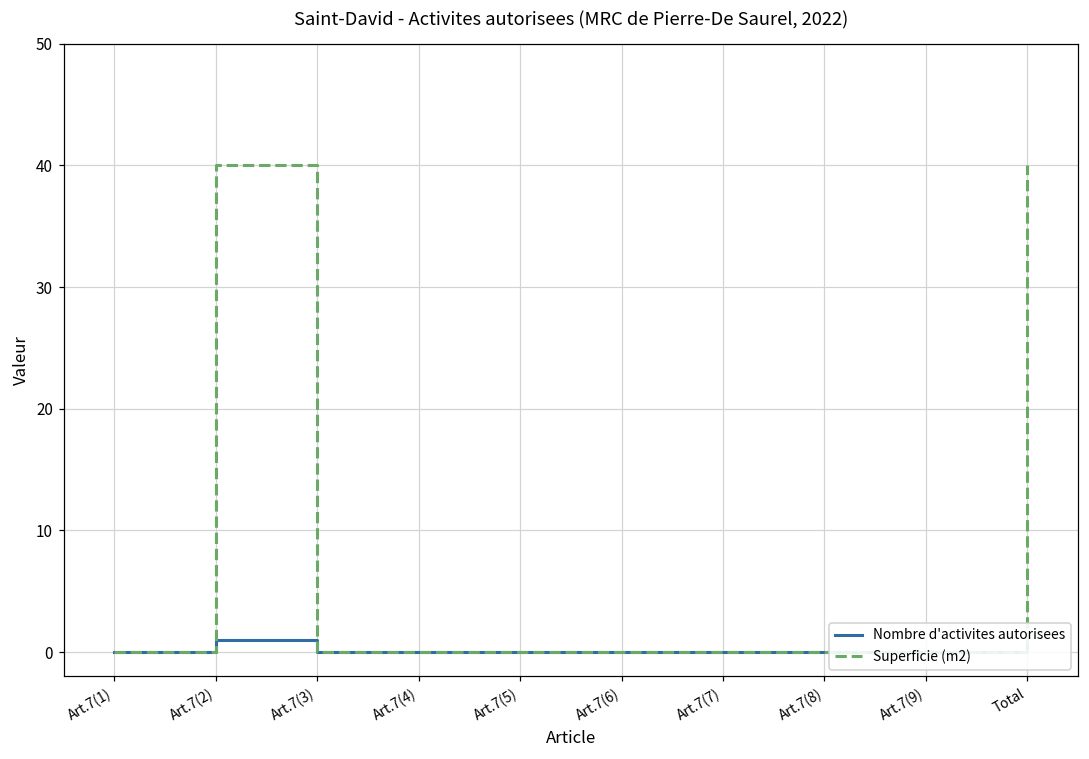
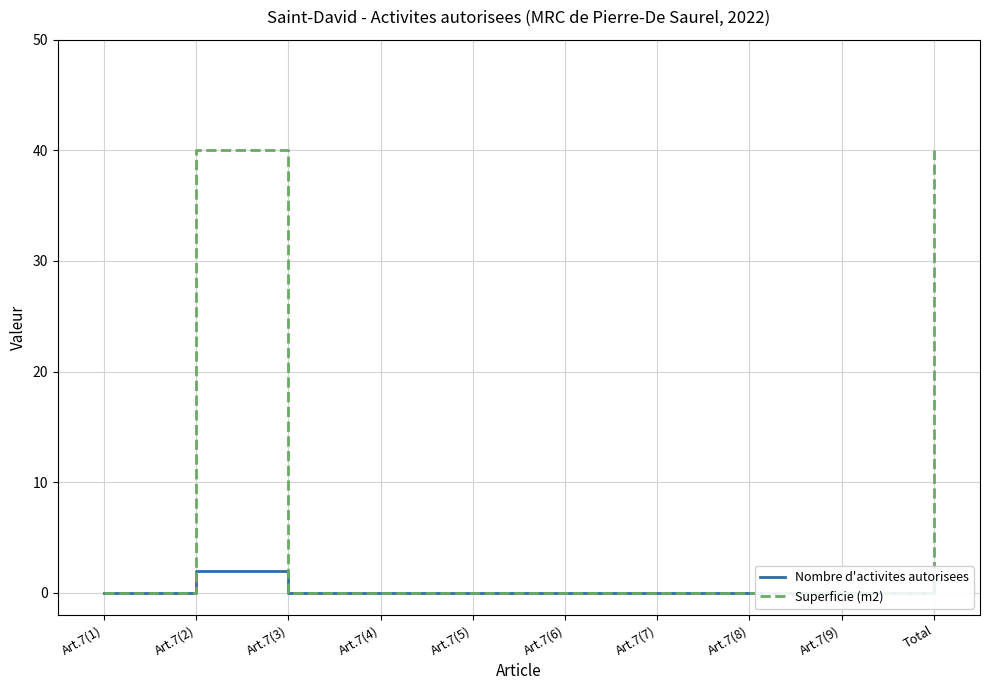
  {
    "Nombre d'activites autorisees": {
-     "Art.7(2)": 1
+     "Art.7(2)": 2
    },
    "Superficie (m2)": {
      "Art.7(2)": 40,
      "Total": 40
    }
  }
